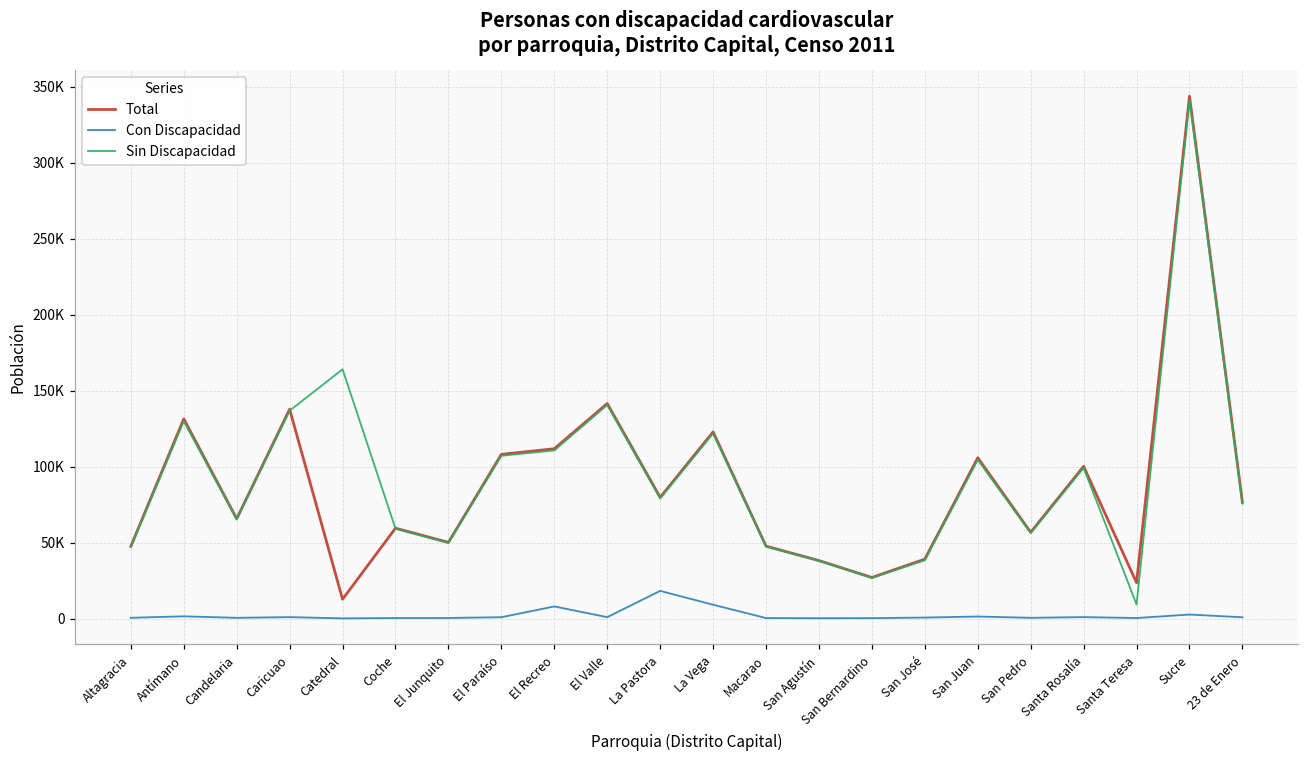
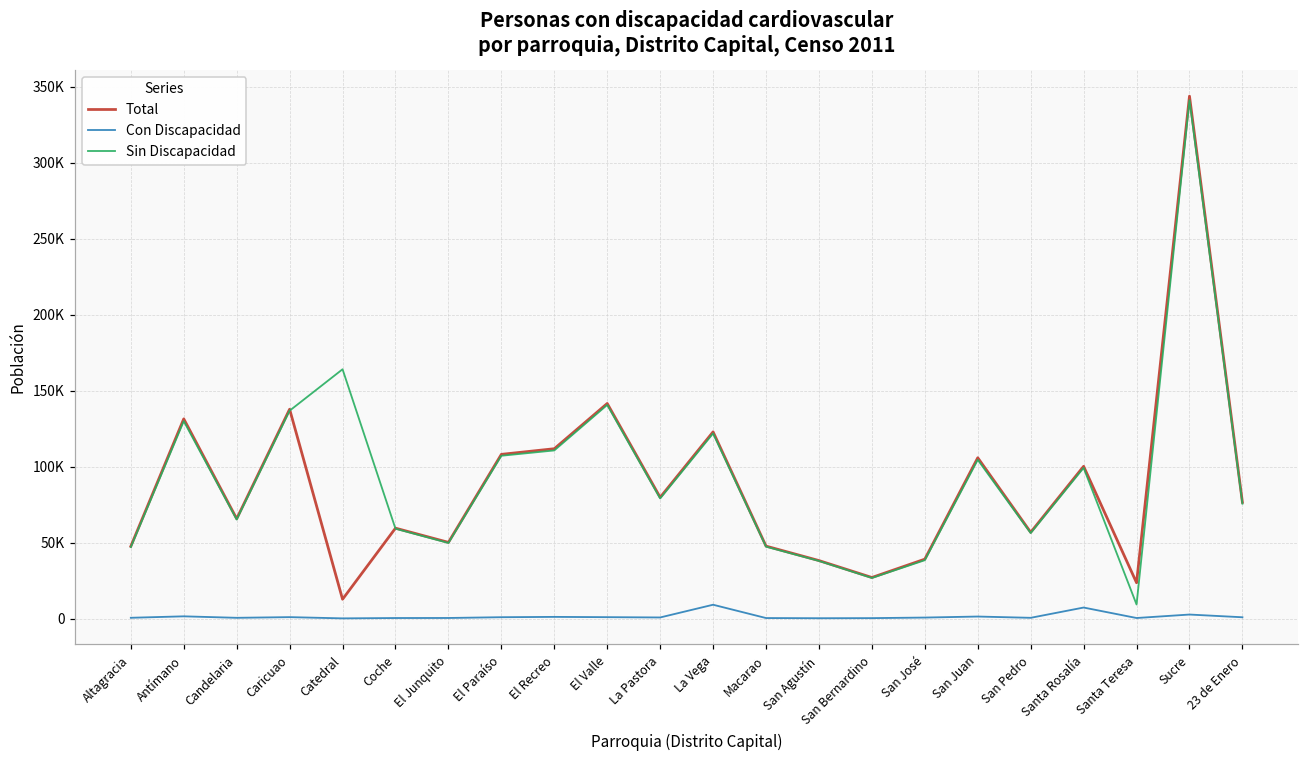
  {
    "Total": {
      "Catedral": 13000,
      "Santa Teresa": 24000,
      "Sucre": 344000
    },
    "Con Discapacidad": {
      "Altagracia": 1000,
      "Antímano": 1000,
      "Candelaria": 1000,
      "Caricuao": 1000,
      "Catedral": 0,
      "Coche": 0,
      "El Junquito": 0,
      "El Paraíso": 1000,
-     "El Recreo": 8000,
+     "El Recreo": 1000,
      "El Valle": 1000,
-     "La Pastora": 18000,
+     "La Pastora": 1000,
      "La Vega": 9000,
      "Macarao": 0,
      "San Agustín": 0,
      "San Bernardino": 0,
      "San José": 1000,
      "San Juan": 1000,
      "San Pedro": 1000,
-     "Santa Rosalía": 1000,
+     "Santa Rosalía": 7000,
      "Santa Teresa": 0,
      "Sucre": 3000,
      "23 de Enero": 1000
    },
    "Sin Discapacidad": {
      "Catedral": 164000,
      "Santa Teresa": 9000,
      "Sucre": 341000
    }
  }
